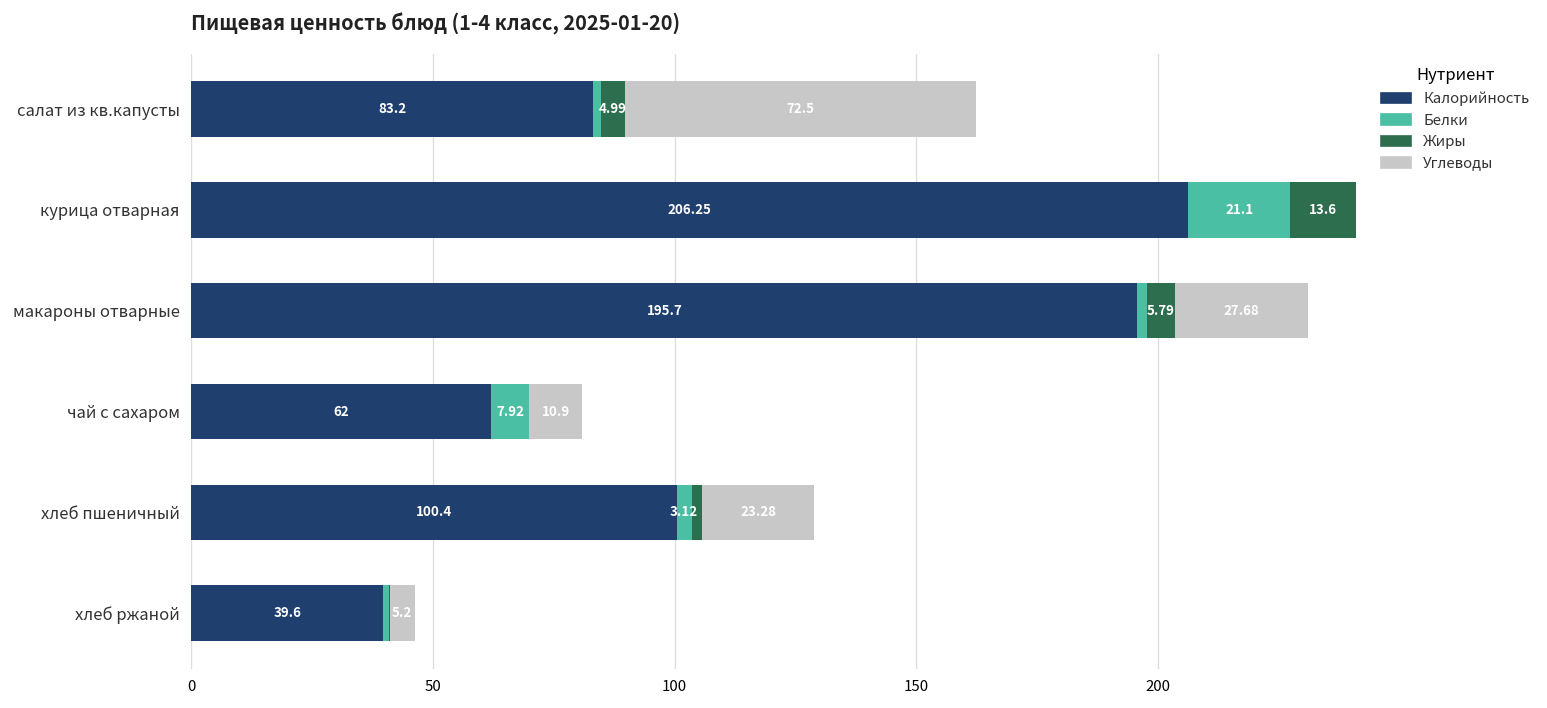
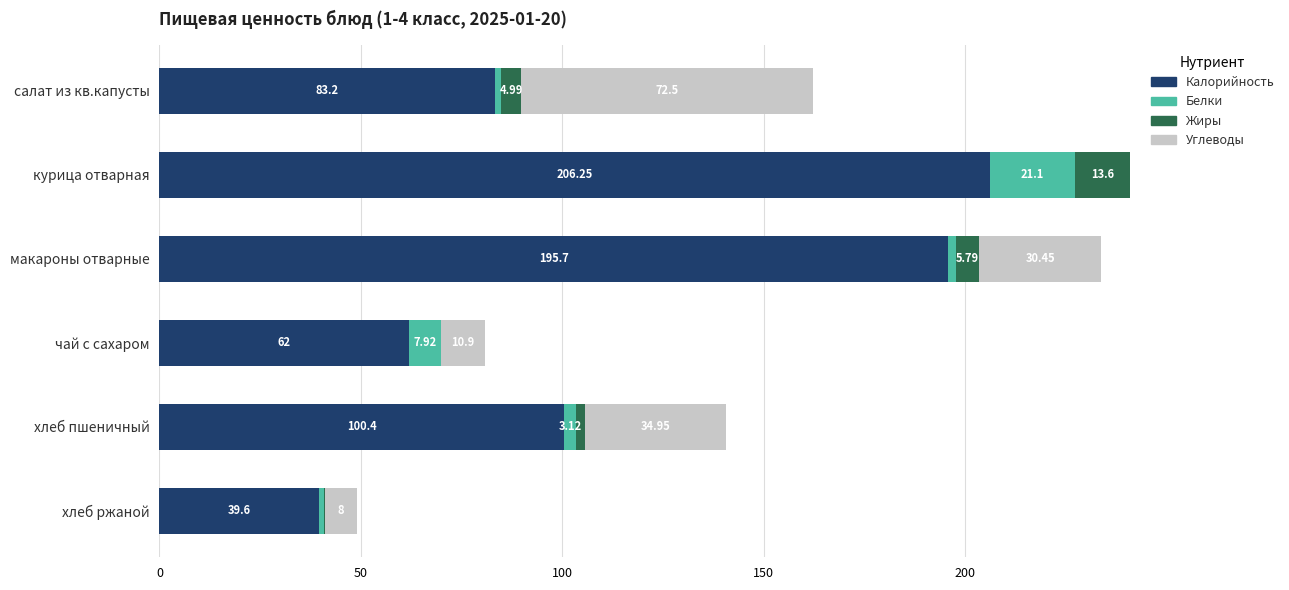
  {
    "Белки": {
      "курица отварная": 21.1,
      "чай с сахаром": 7.92,
      "хлеб пшеничный": 3.12
    },
    "Углеводы": {
      "салат из кв.капусты": 72.5,
-     "макароны отварные": 27.68,
+     "макароны отварные": 30.45,
      "чай с сахаром": 10.9,
-     "хлеб пшеничный": 23.28,
-     "хлеб ржаной": 5.2
+     "хлеб пшеничный": 34.95,
+     "хлеб ржаной": 8
    }
  }
